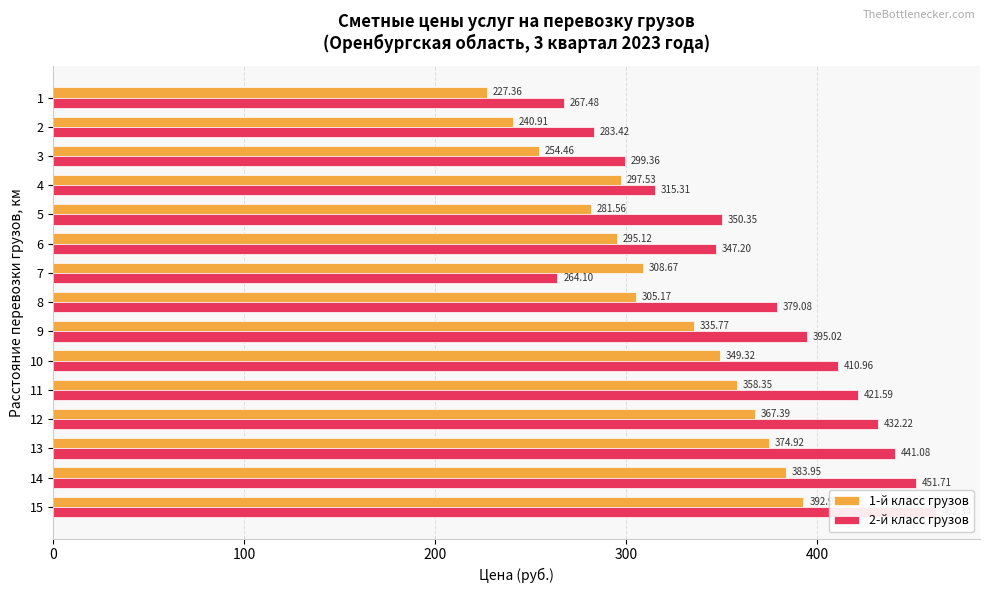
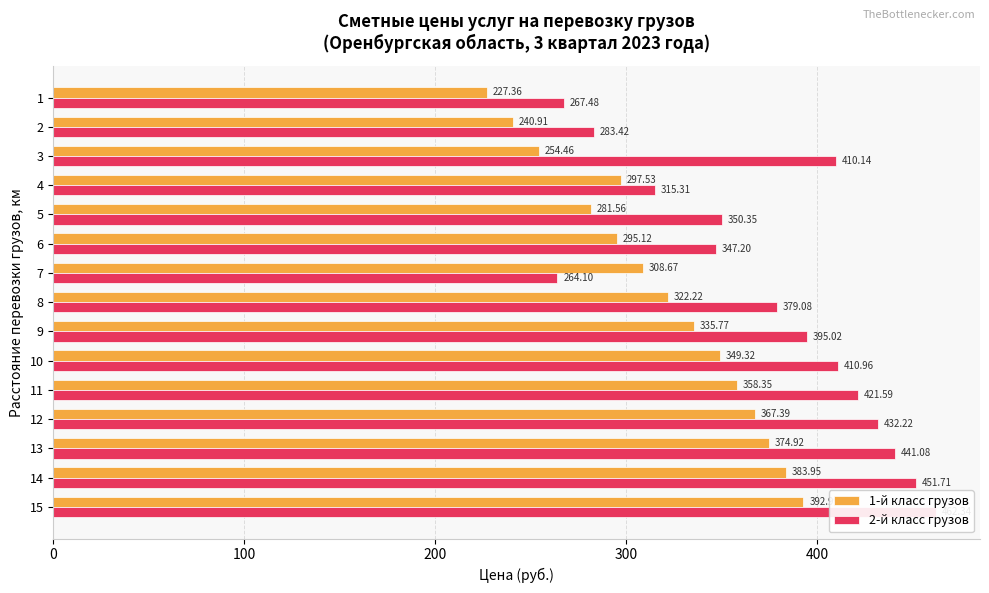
  {
    "1-й класс грузов": {
      "1": 227.36,
      "2": 240.91,
      "3": 254.46,
      "4": 297.53,
      "5": 281.56,
      "6": 295.12,
      "7": 308.67,
-     "8": 305.17,
+     "8": 322.22,
      "9": 335.77,
      "10": 349.32,
      "11": 358.35,
      "12": 367.39,
      "13": 374.92,
      "14": 383.95
    },
    "2-й класс грузов": {
      "1": 267.48,
      "2": 283.42,
-     "3": 299.36,
+     "3": 410.14,
      "4": 315.31,
      "5": 350.35,
      "6": 347.20,
      "7": 264.10,
      "8": 379.08,
      "9": 395.02,
      "10": 410.96,
      "11": 421.59,
      "12": 432.22,
      "13": 441.08,
      "14": 451.71
    }
  }
